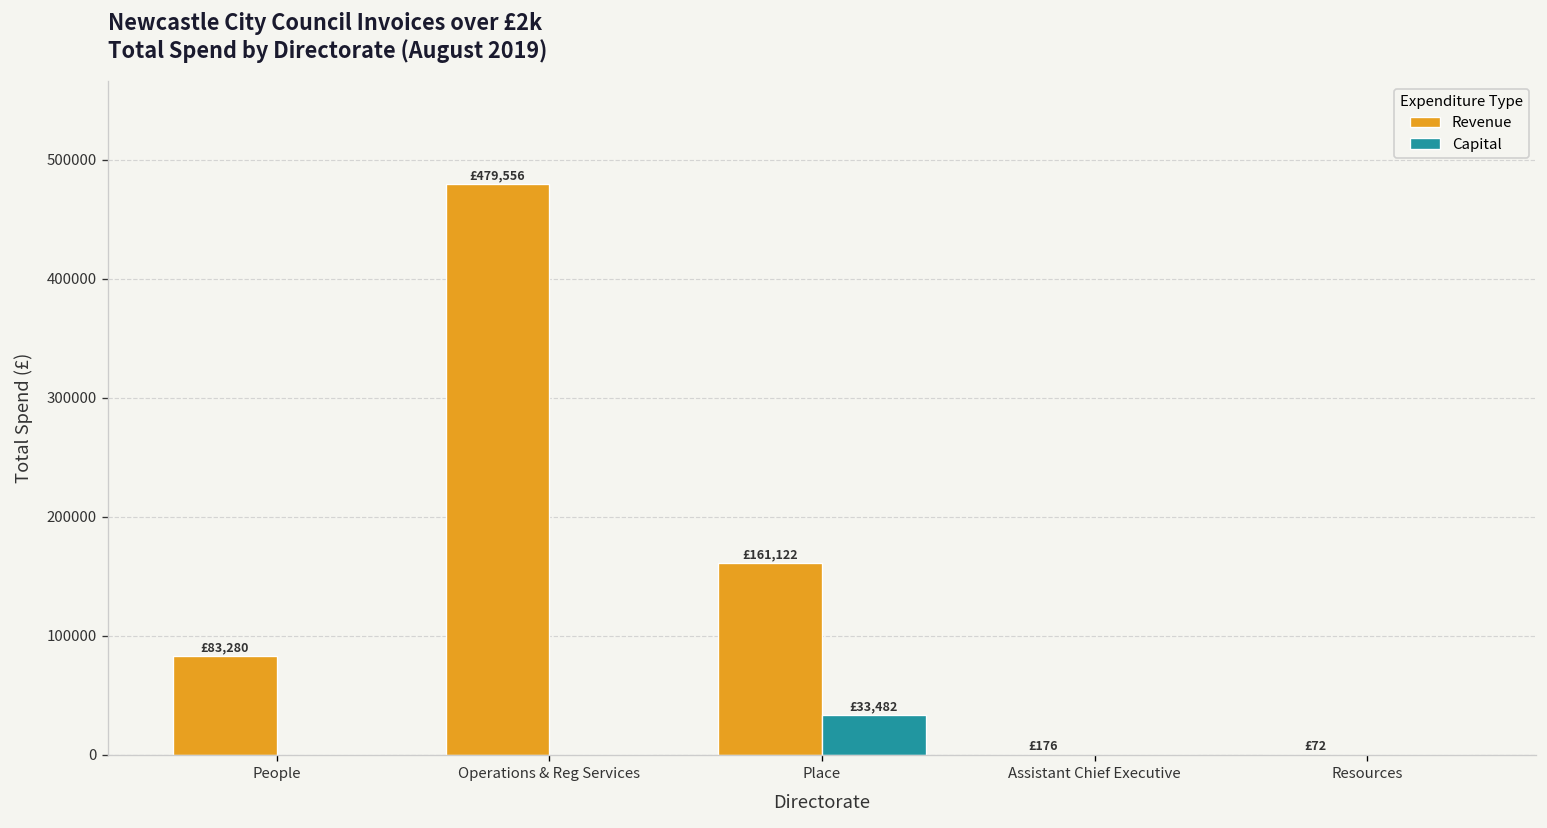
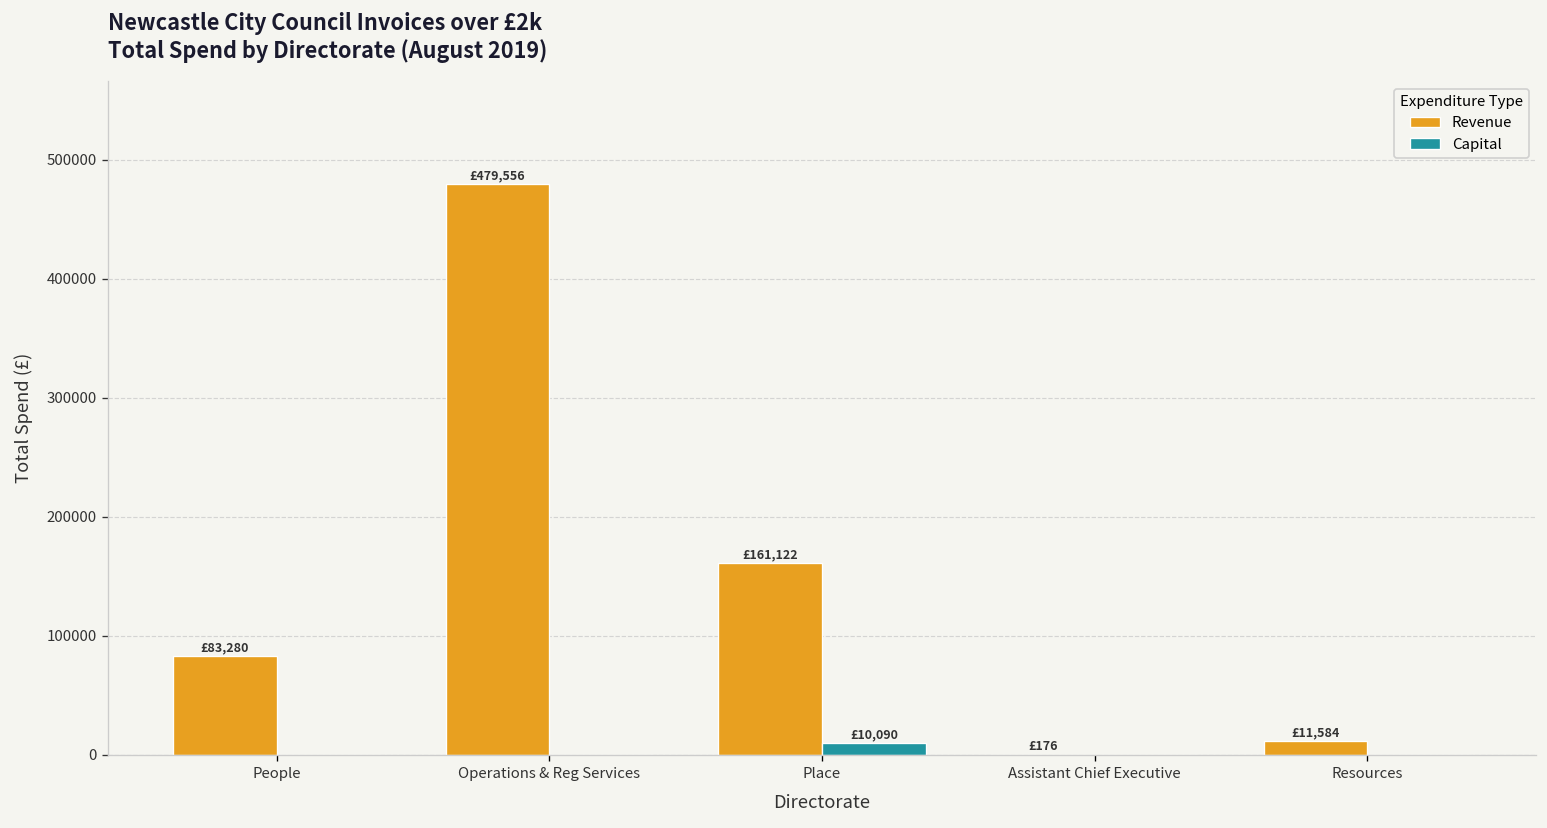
  {
    "Revenue": {
      "People": "£83,280",
      "Operations & Reg Services": "£479,556",
      "Place": "£161,122",
      "Assistant Chief Executive": "£176",
-     "Resources": "£72"
+     "Resources": "£11,584"
    },
    "Capital": {
-     "Place": "£33,482"
+     "Place": "£10,090"
    }
  }
